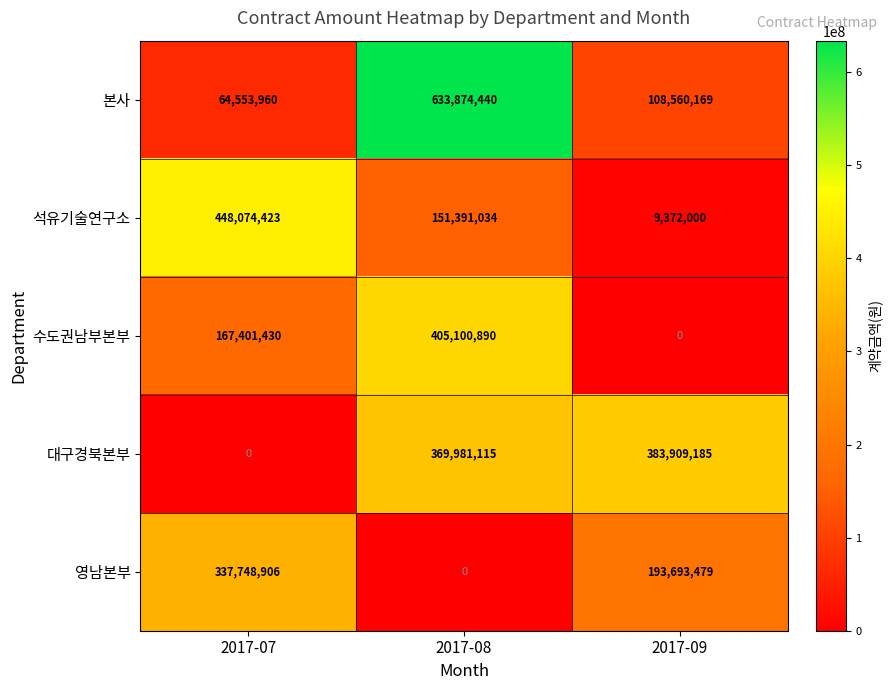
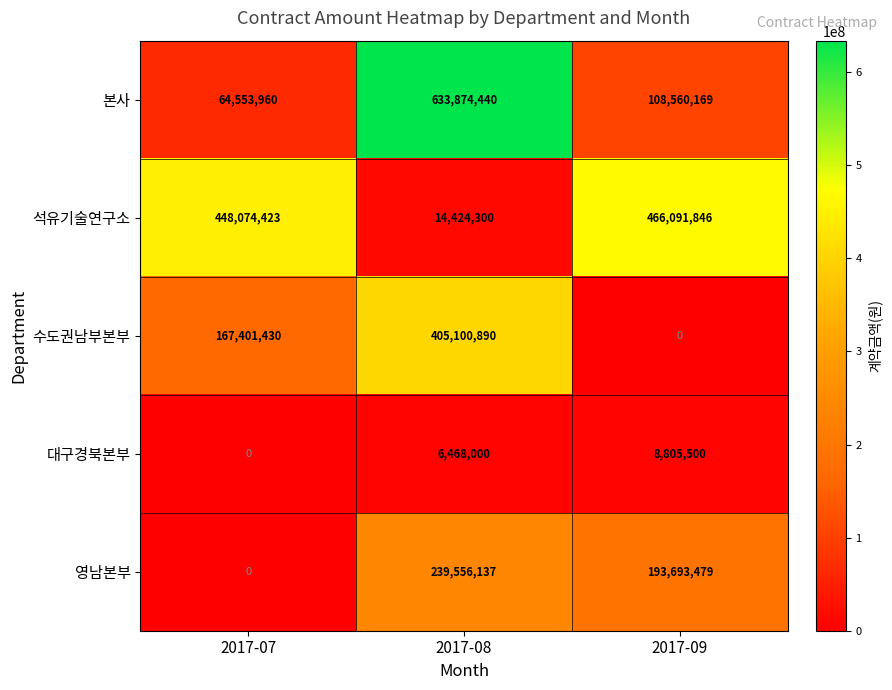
  {
    "본사": {
      "2017-07": "64,553,960",
      "2017-08": "633,874,440",
      "2017-09": "108,560,169"
    },
    "석유기술연구소": {
      "2017-07": "448,074,423",
-     "2017-08": "151,391,034",
-     "2017-09": "9,372,000"
+     "2017-08": "14,424,300",
+     "2017-09": "466,091,846"
    },
    "수도권남부본부": {
      "2017-07": "167,401,430",
      "2017-08": "405,100,890",
      "2017-09": "0"
    },
    "대구경북본부": {
      "2017-07": "0",
-     "2017-08": "369,981,115",
-     "2017-09": "383,909,185"
+     "2017-08": "6,468,000",
+     "2017-09": "8,805,500"
    },
    "영남본부": {
-     "2017-07": "337,748,906",
-     "2017-08": "0",
+     "2017-07": "0",
+     "2017-08": "239,556,137",
      "2017-09": "193,693,479"
    }
  }
